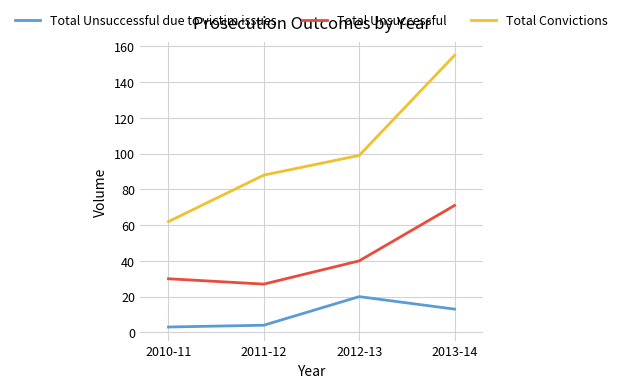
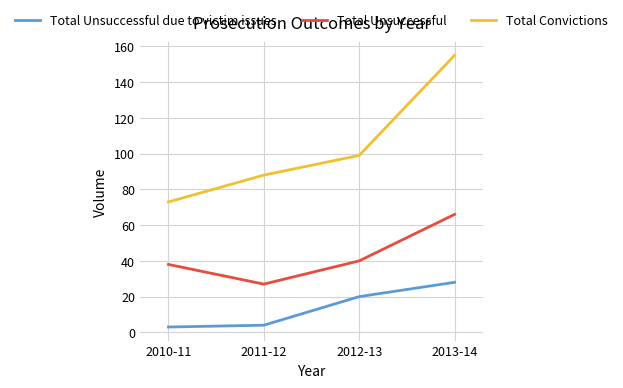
  {
    "Total Unsuccessful due to victim issues": {
      "2010-11": 3,
      "2011-12": 4,
      "2012-13": 20,
-     "2013-14": 13
+     "2013-14": 28
    },
    "Total Unsuccessful": {
-     "2010-11": 30,
+     "2010-11": 38,
      "2011-12": 27,
      "2012-13": 40,
-     "2013-14": 71
+     "2013-14": 66
    },
    "Total Convictions": {
-     "2010-11": 62,
+     "2010-11": 73,
      "2011-12": 88,
      "2012-13": 99,
      "2013-14": 155
    }
  }
